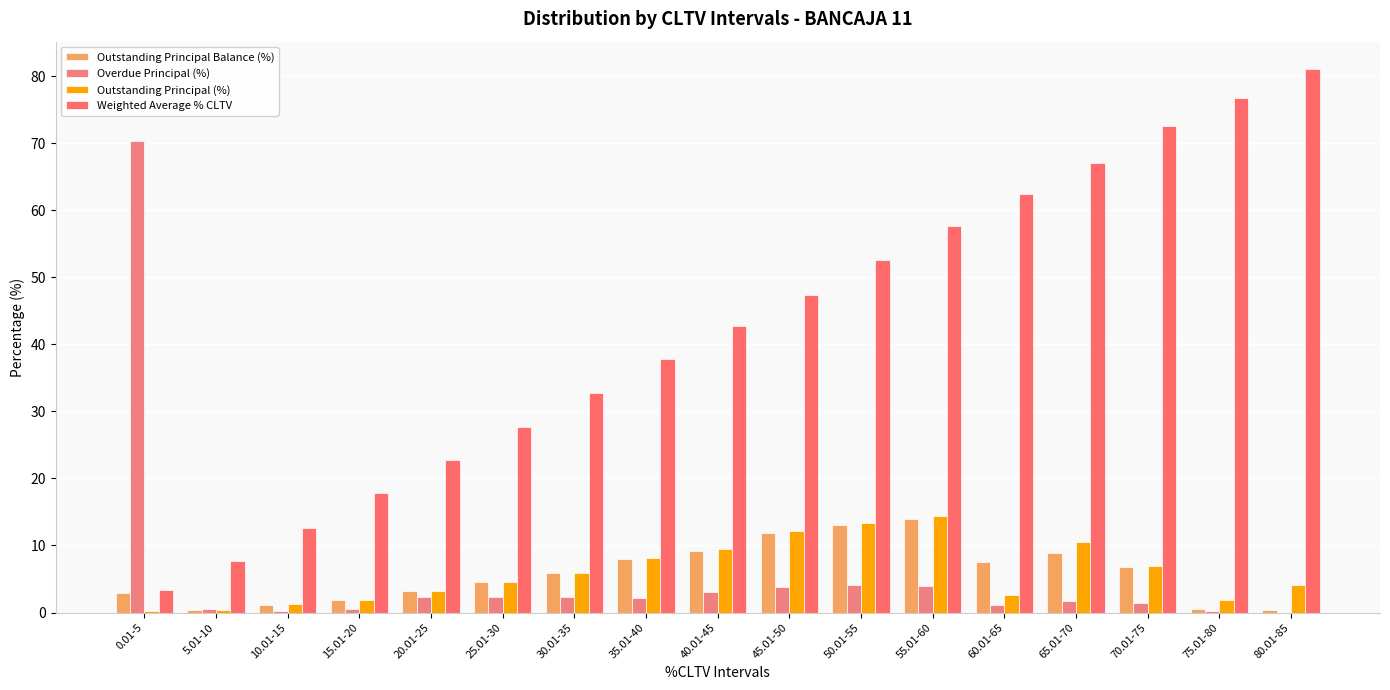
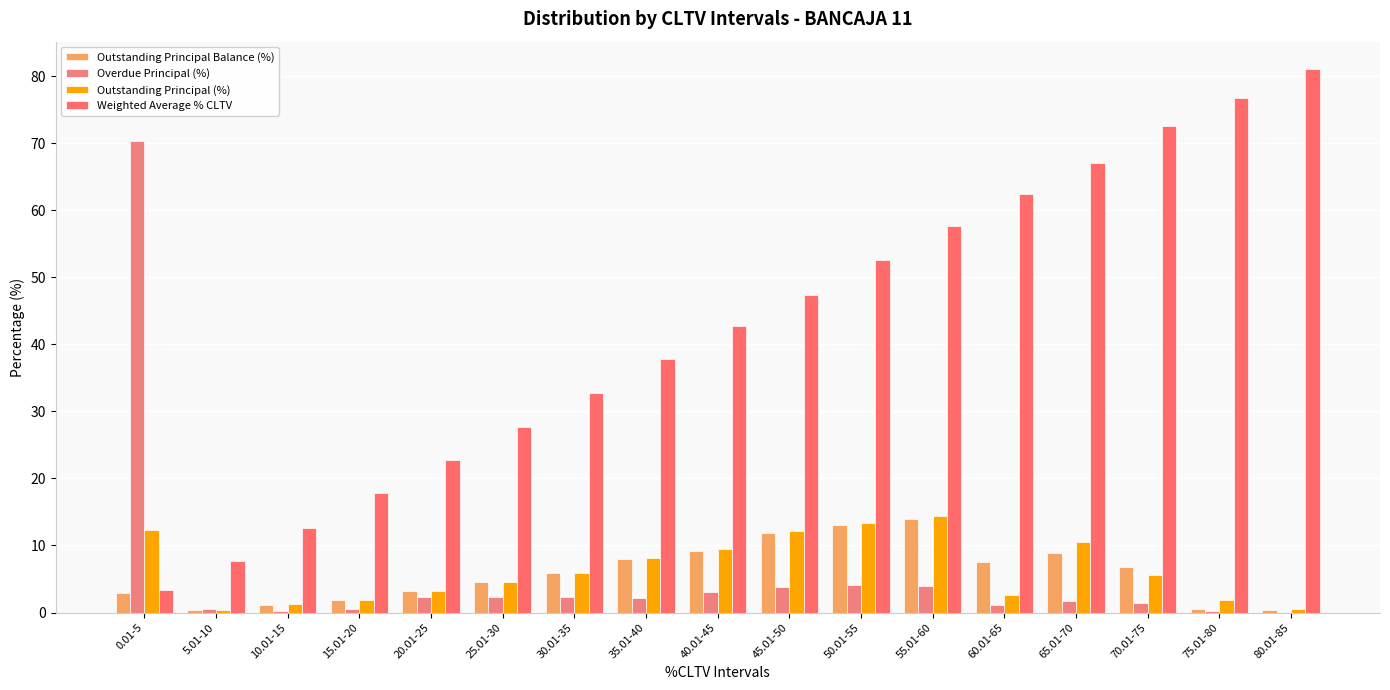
  {
    "Outstanding Principal (%)": {
-     "0.01-5": 0,
+     "0.01-5": 12,
      "5.01-10": 0,
      "10.01-15": 1,
      "15.01-20": 2,
      "20.01-25": 3,
      "25.01-30": 5,
      "30.01-35": 6,
      "35.01-40": 8,
      "40.01-45": 9,
      "45.01-50": 12,
      "50.01-55": 13,
      "55.01-60": 14,
      "60.01-65": 3,
      "65.01-70": 11,
-     "70.01-75": 7,
+     "70.01-75": 6,
      "75.01-80": 2,
-     "80.01-85": 4
+     "80.01-85": 0
    }
  }
